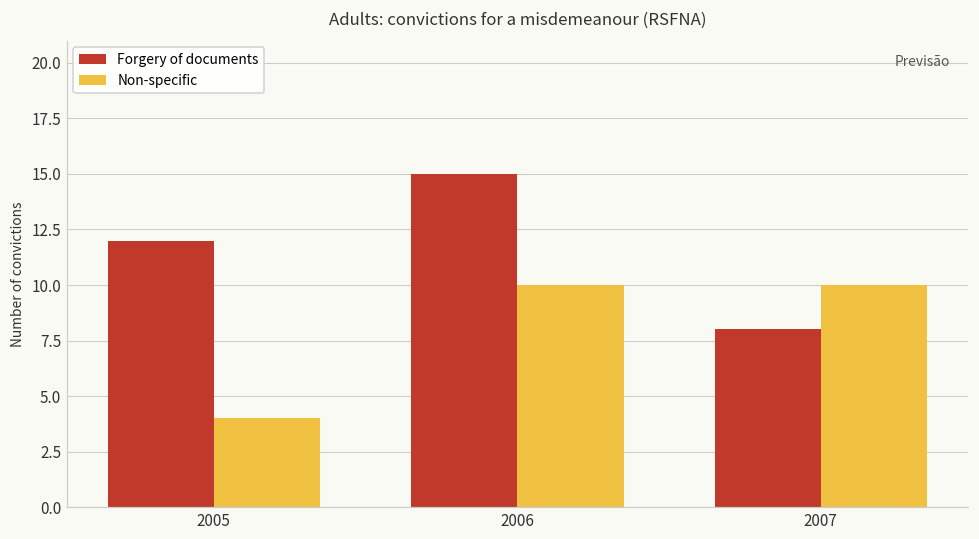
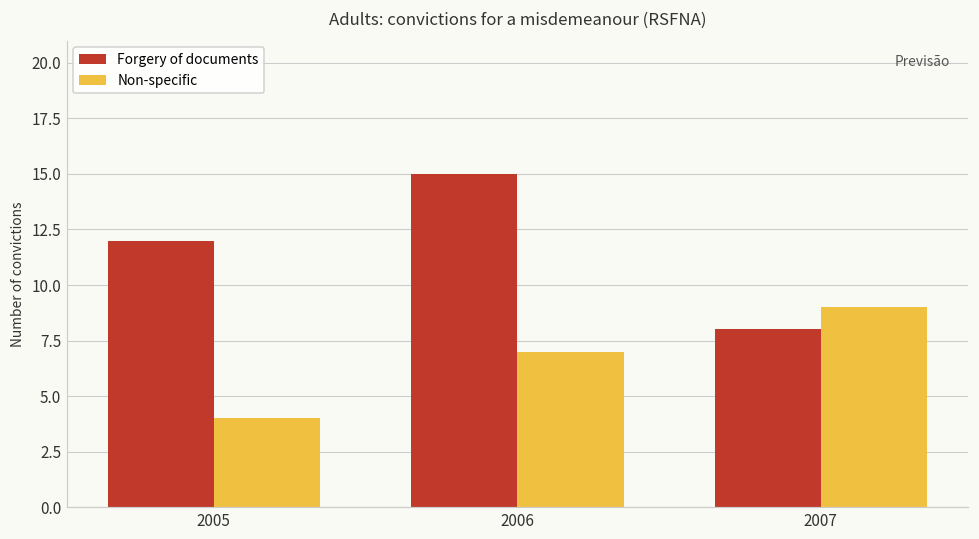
  {
    "Forgery of documents": {
      "2005": 12,
      "2006": 15,
      "2007": 8
    },
    "Non-specific": {
      "2005": 4,
-     "2006": 10,
-     "2007": 10
+     "2006": 7,
+     "2007": 9
    }
  }
